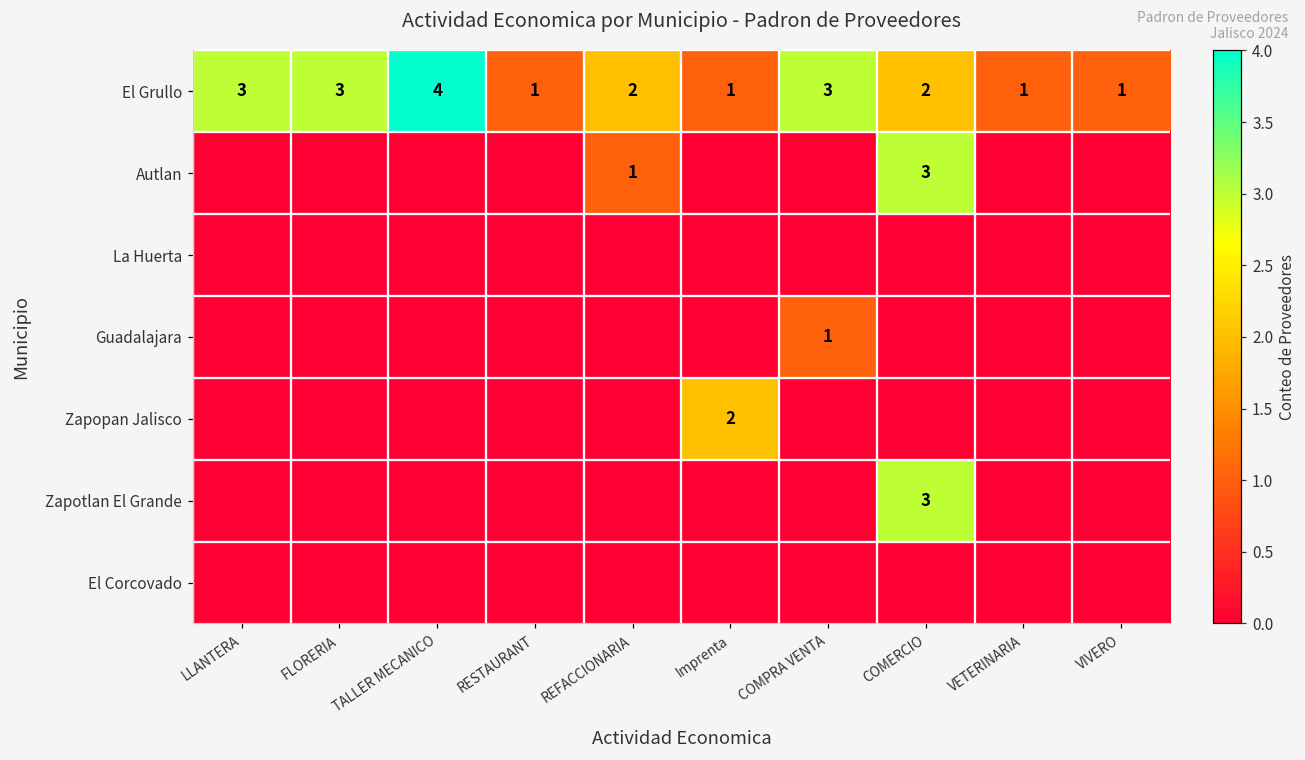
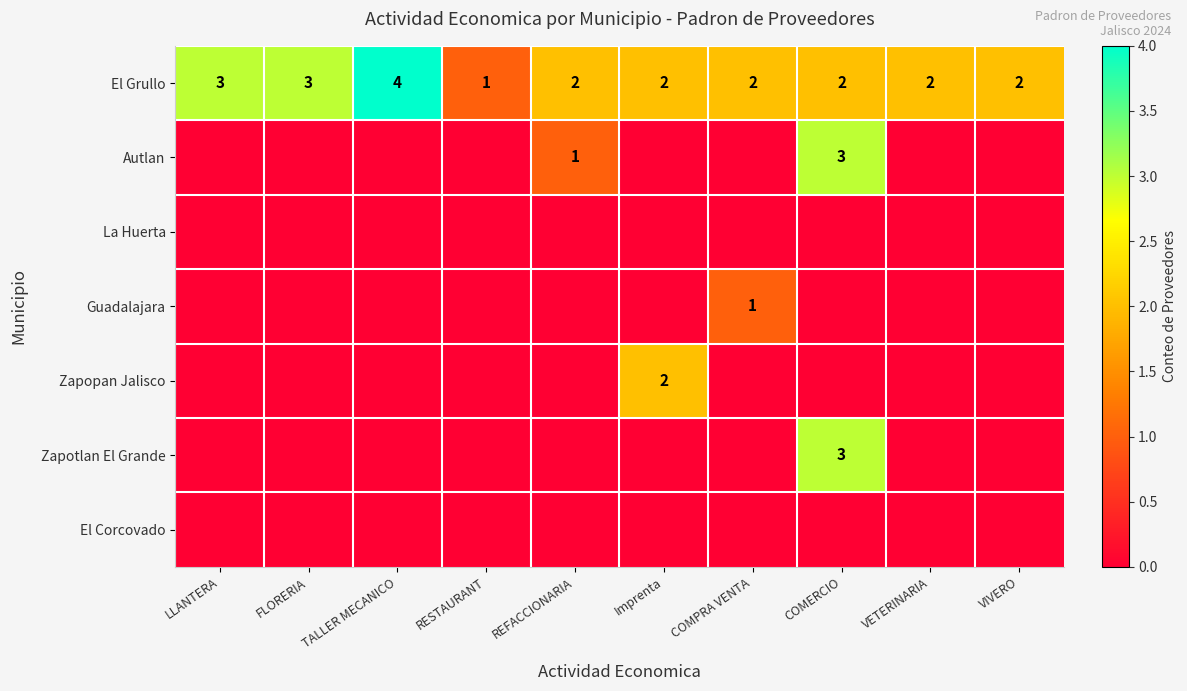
  {
    "El Grullo": {
      "LLANTERA": 3,
      "FLORERIA": 3,
      "TALLER MECANICO": 4,
      "RESTAURANT": 1,
      "REFACCIONARIA": 2,
-     "Imprenta": 1,
-     "COMPRA VENTA": 3,
+     "Imprenta": 2,
+     "COMPRA VENTA": 2,
      "COMERCIO": 2,
-     "VETERINARIA": 1,
-     "VIVERO": 1
+     "VETERINARIA": 2,
+     "VIVERO": 2
    },
    "Autlan": {
      "REFACCIONARIA": 1,
      "COMERCIO": 3
    },
    "Guadalajara": {
      "COMPRA VENTA": 1
    },
    "Zapopan Jalisco": {
      "Imprenta": 2
    },
    "Zapotlan El Grande": {
      "COMERCIO": 3
    }
  }
